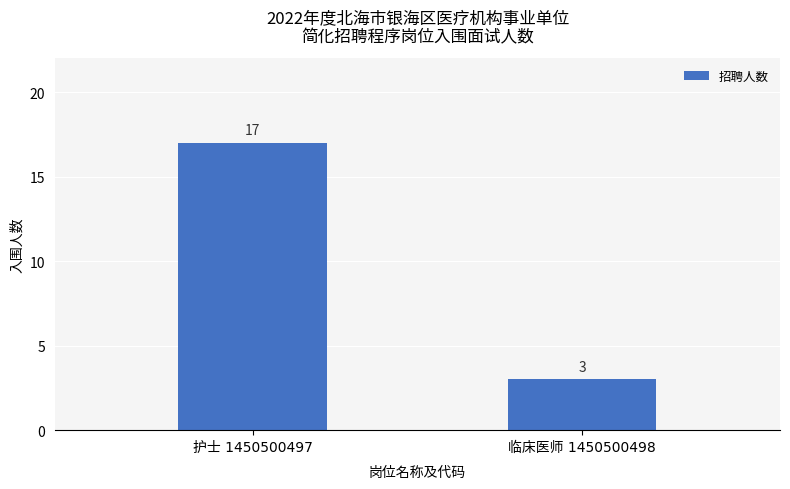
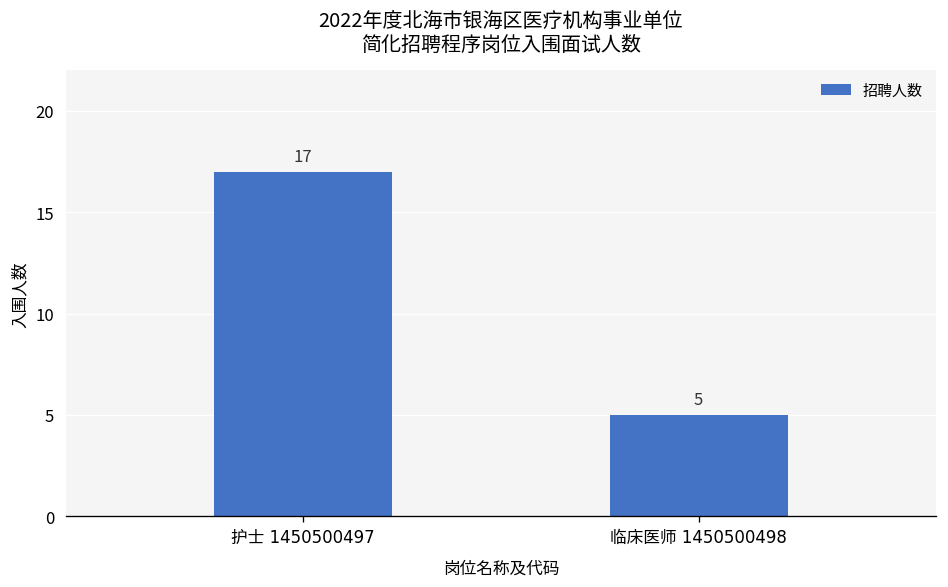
  {
    "护士 1450500497": 17,
-   "临床医师 1450500498": 3
+   "临床医师 1450500498": 5
  }
